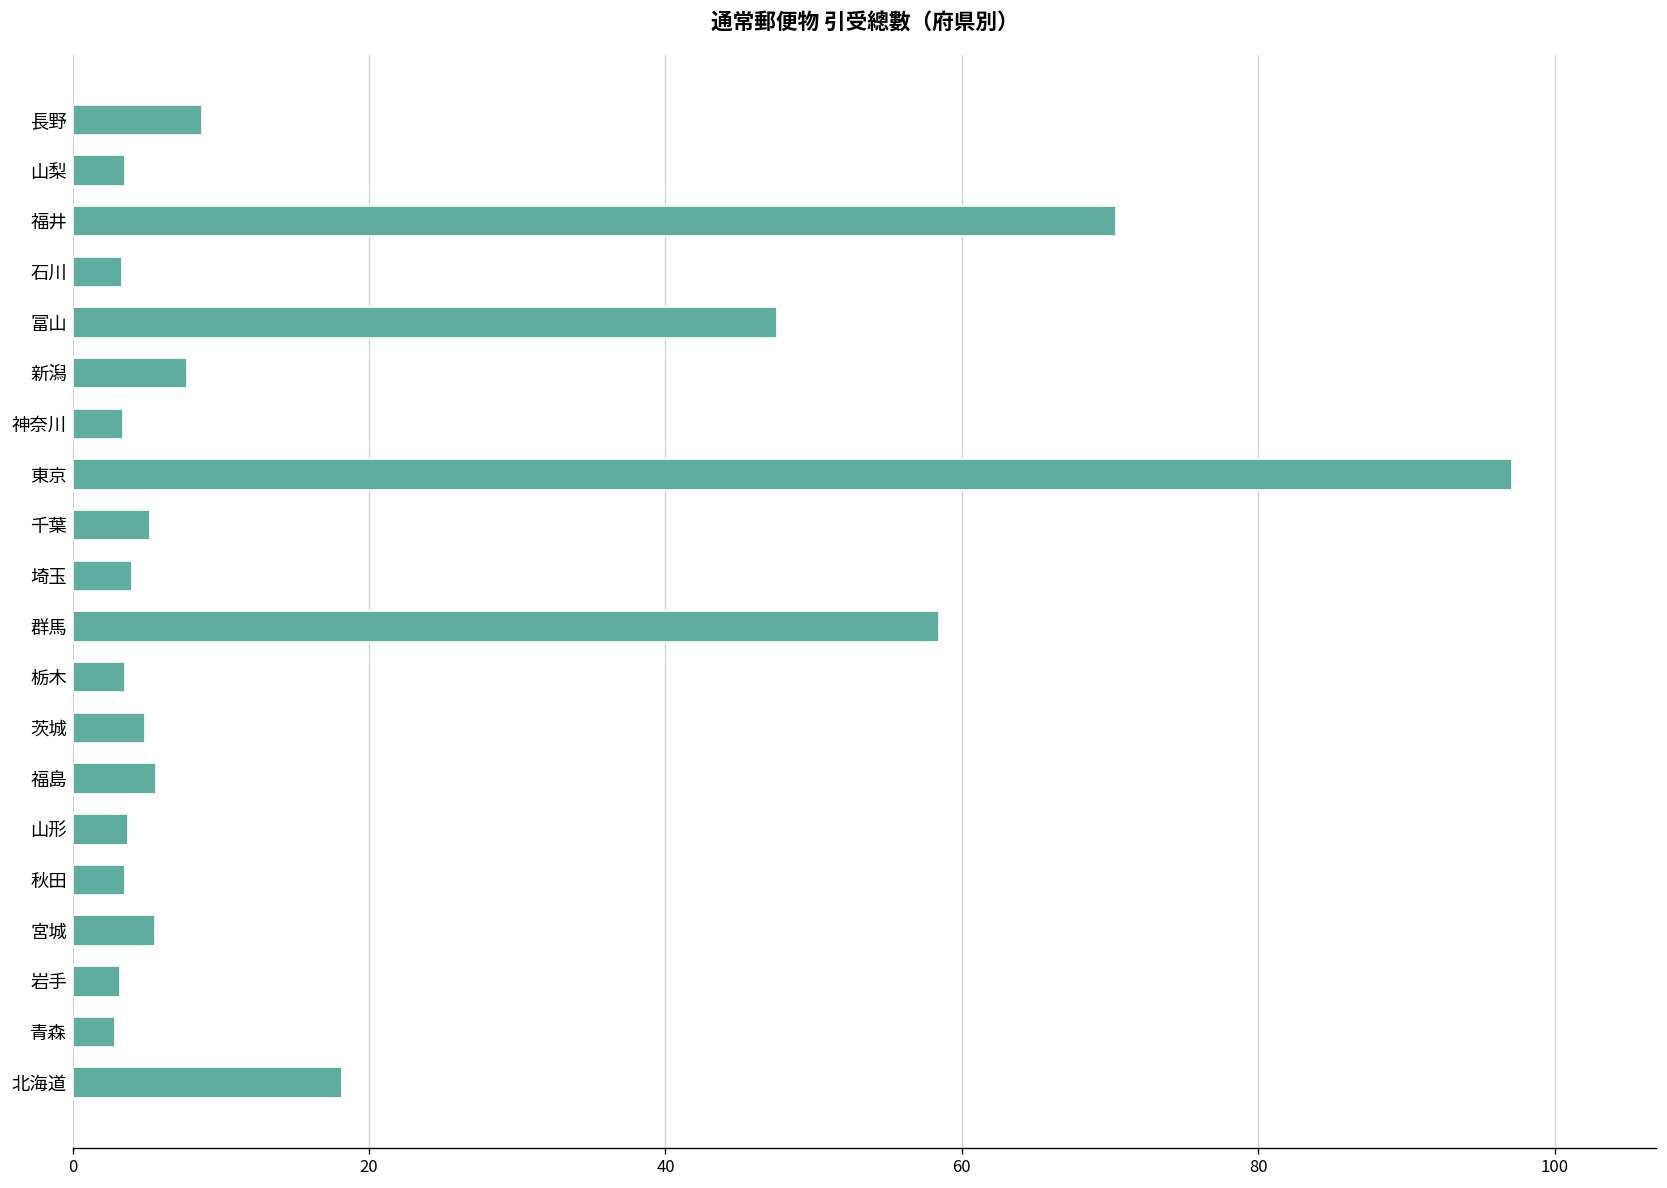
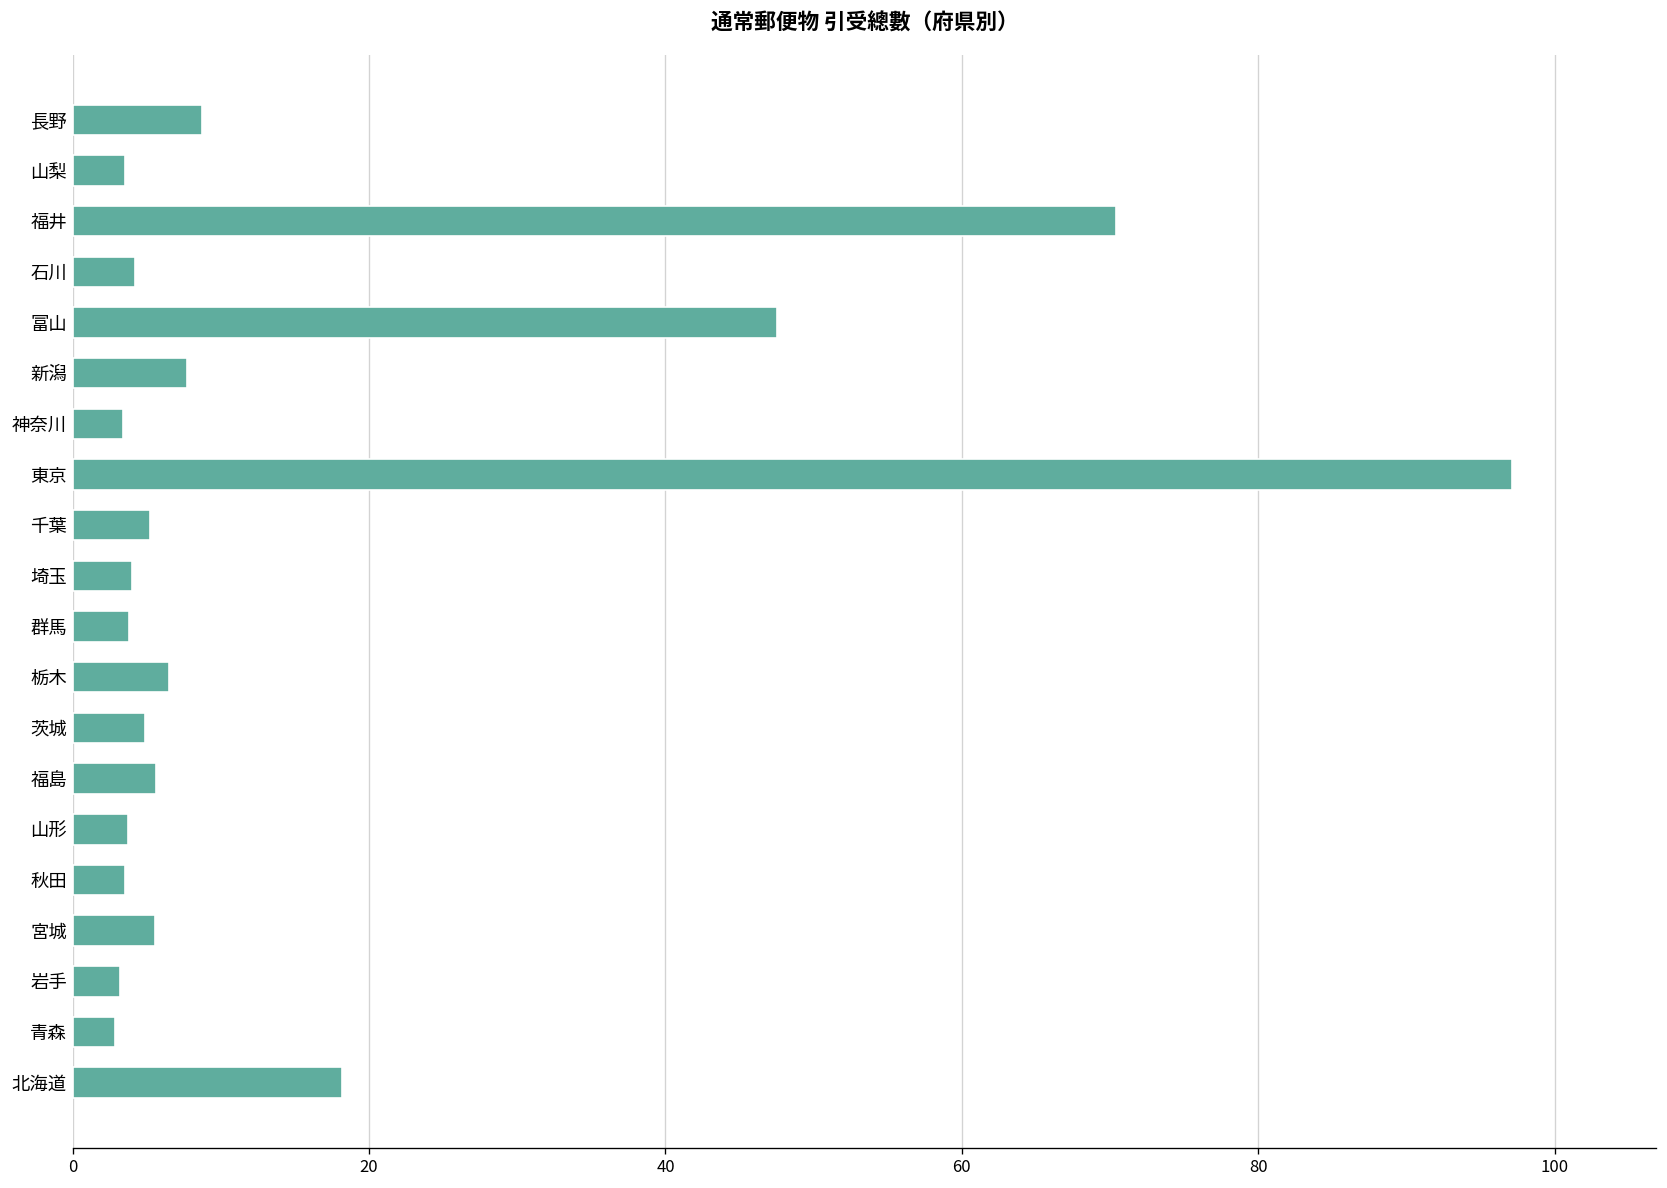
  {
    "長野": 8.7,
    "山梨": 3.5,
    "福井": 70.4,
-   "石川": 3.3,
+   "石川": 4.2,
    "富山": 47.5,
    "新潟": 7.7,
    "神奈川": 3.4,
    "東京": 97.1,
    "千葉": 5.2,
    "埼玉": 4.0,
-   "群馬": 58.5,
-   "栃木": 3.6,
+   "群馬": 3.8,
+   "栃木": 6.5,
    "茨城": 4.9,
    "福島": 5.6,
    "山形": 3.7,
    "秋田": 3.5,
    "宮城": 5.6,
    "岩手": 3.2,
    "青森": 2.9,
    "北海道": 18.2
  }
